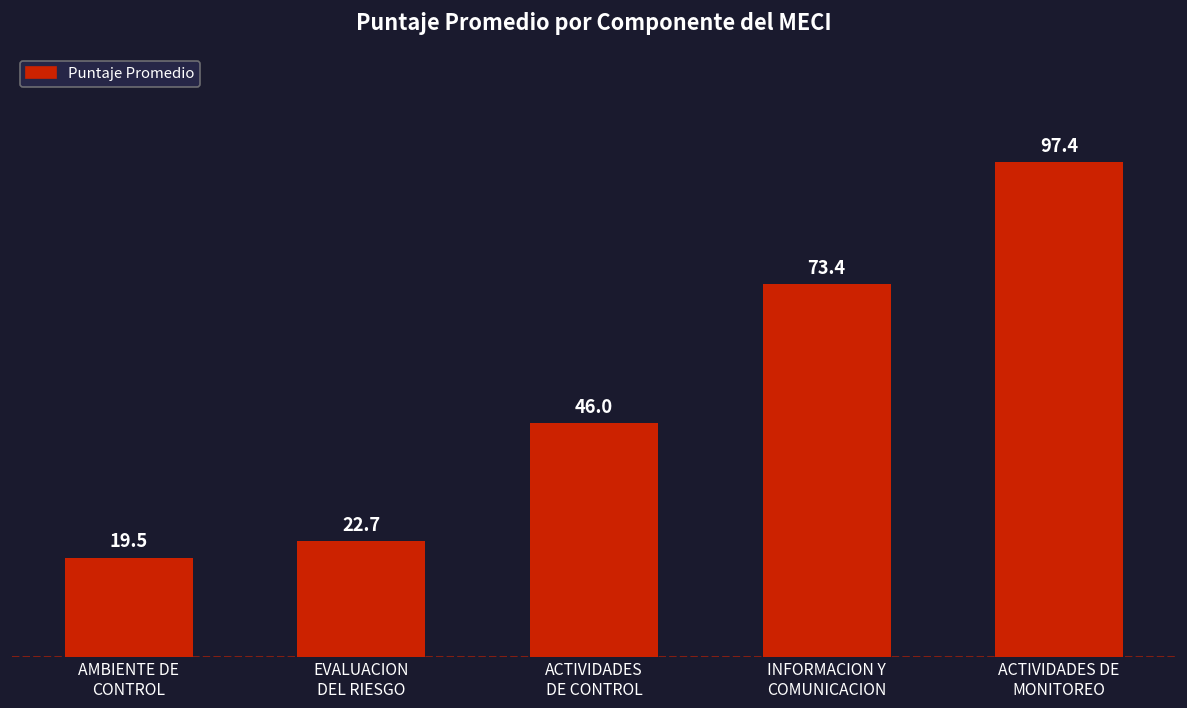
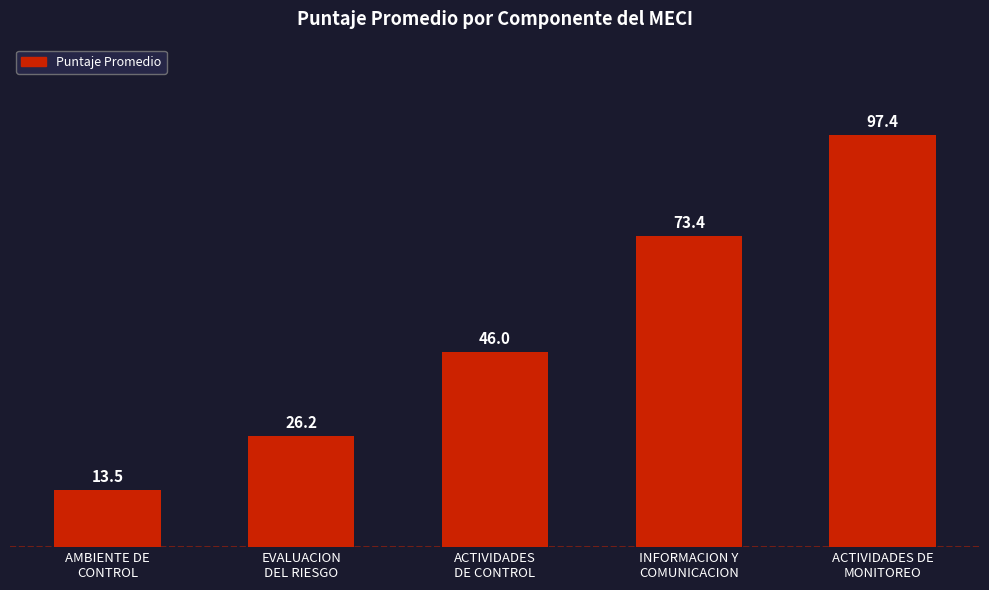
  {
-   "AMBIENTE DE CONTROL": 19.5,
-   "EVALUACION DEL RIESGO": 22.7,
+   "AMBIENTE DE CONTROL": 13.5,
+   "EVALUACION DEL RIESGO": 26.2,
    "ACTIVIDADES DE CONTROL": 46.0,
    "INFORMACION Y COMUNICACION": 73.4,
    "ACTIVIDADES DE MONITOREO": 97.4
  }
